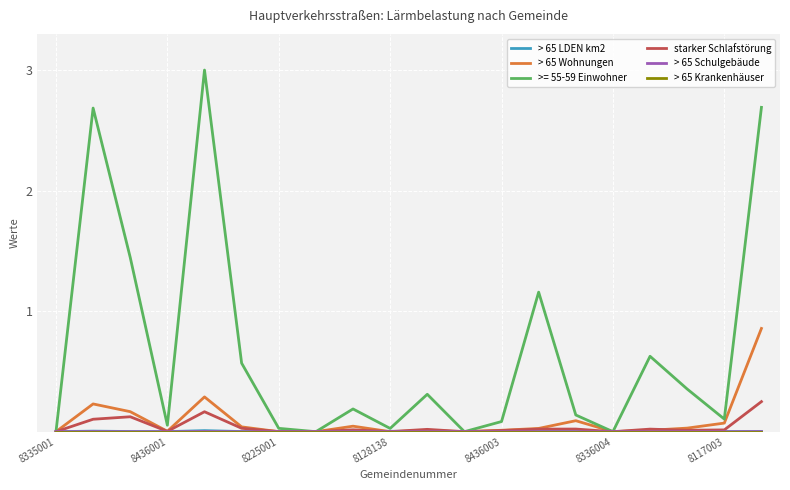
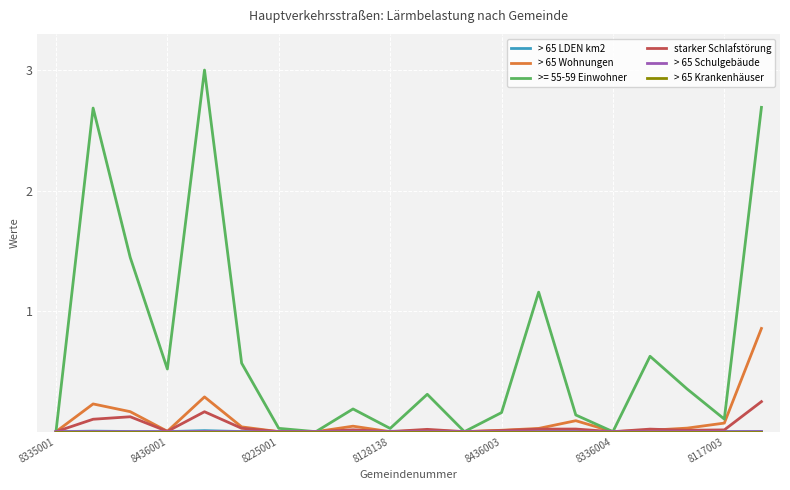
  {
    ">= 55-59 Einwohner": {
-     "8436001": 0.05,
+     "8436001": 0.52,
      "8225001": 0.03,
      "8128138": 0.03,
-     "8436003": 0.08,
+     "8436003": 0.16,
      "8117003": 0.10
    }
  }
